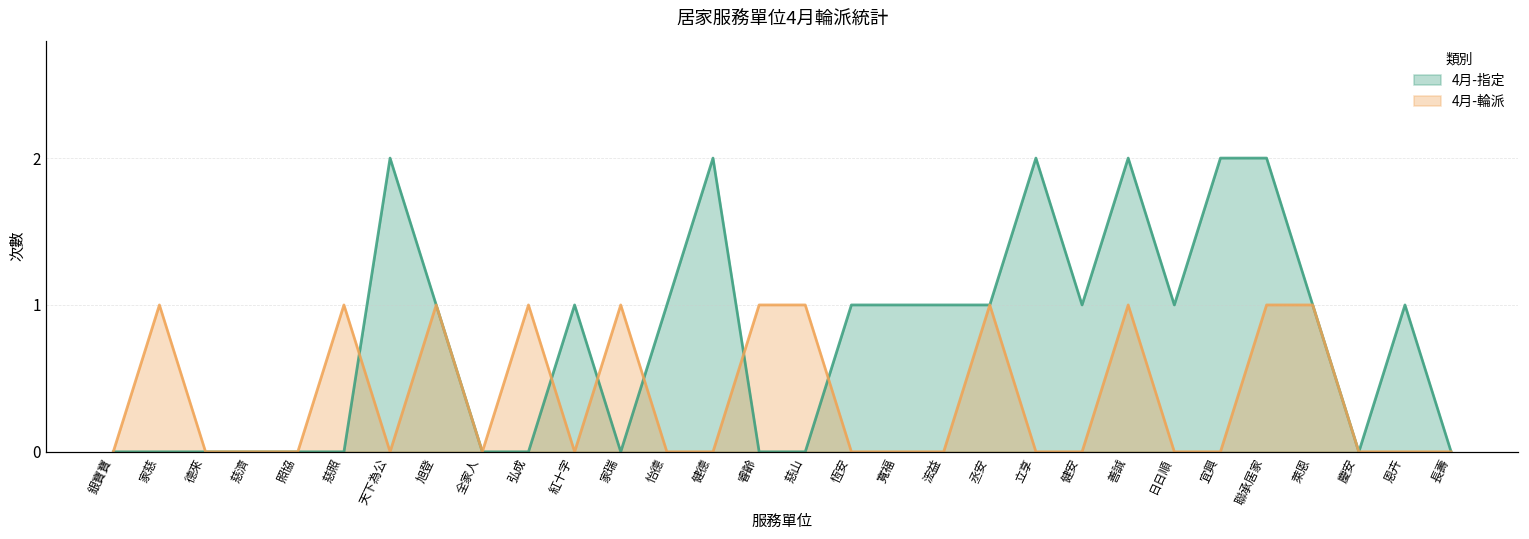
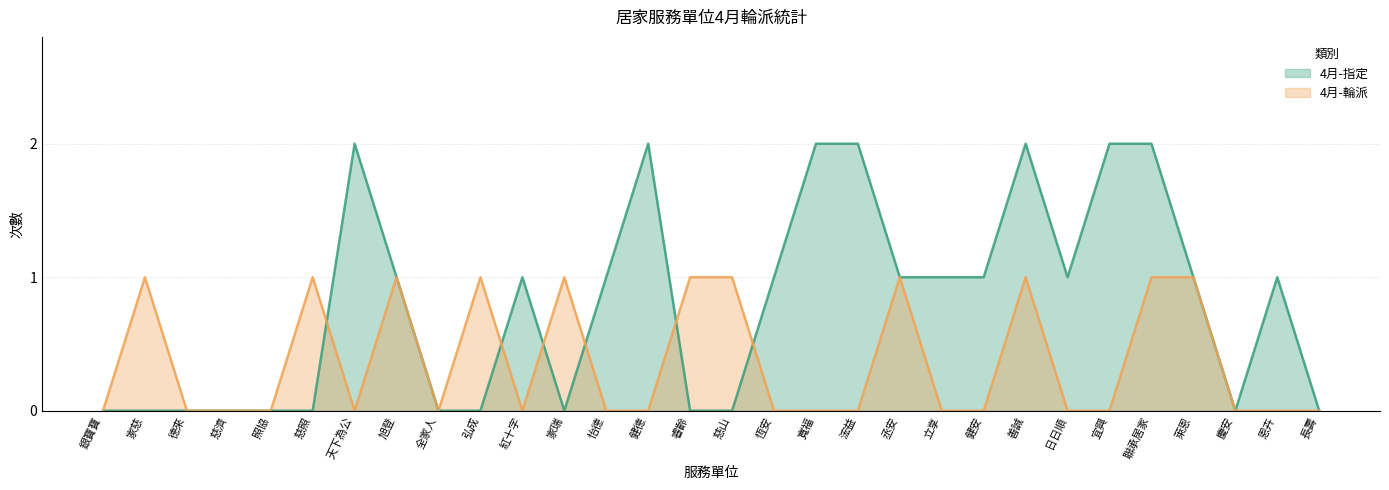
  {
    "4月-指定": {
      "家慈": 0,
      "慈照": 0,
      "天下為公": 2,
      "弘成": 0,
      "紅十字": 1,
      "家瑞": 0,
      "怡德": 1,
      "健德": 2,
      "睿齡": 0,
      "慈山": 0,
      "恆安": 1,
-     "寬福": 1,
-     "浤益": 1,
-     "立享": 2,
+     "寬福": 2,
+     "浤益": 2,
+     "立享": 1,
      "健安": 1,
      "善誠": 2,
      "日日順": 1,
      "宜興": 2,
      "聯承居家": 2,
      "恩卉": 1
    },
    "4月-輪派": {
      "家慈": 1,
      "慈照": 1,
      "天下為公": 0,
      "弘成": 1,
      "紅十字": 0,
      "家瑞": 1,
      "怡德": 0,
      "健德": 0,
      "睿齡": 1,
      "慈山": 1,
      "恆安": 0,
      "寬福": 0,
      "浤益": 0,
      "立享": 0,
      "健安": 0,
      "善誠": 1,
      "日日順": 0,
      "宜興": 0,
      "聯承居家": 1,
      "恩卉": 0
    }
  }
